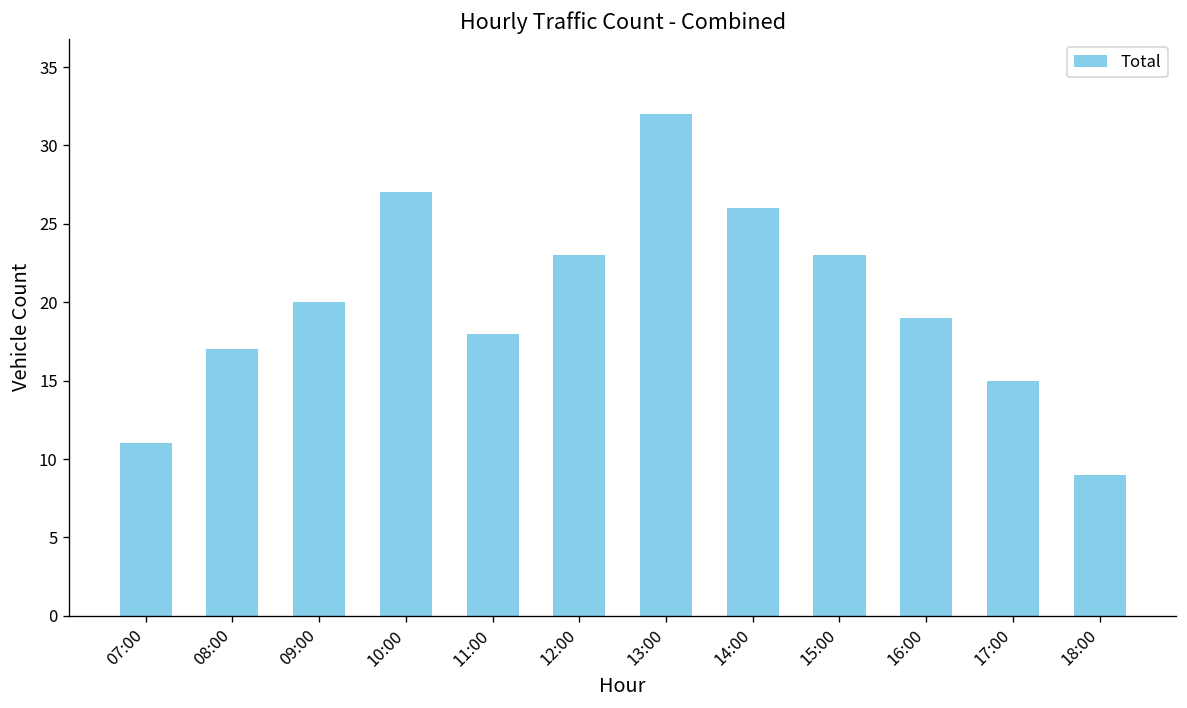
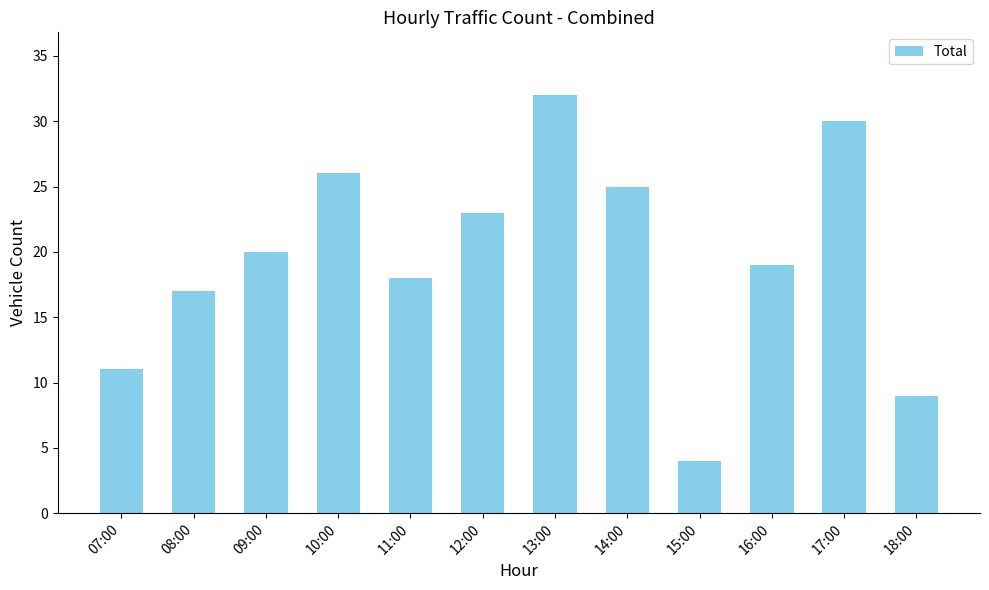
  {
    "07:00": 11,
    "08:00": 17,
    "09:00": 20,
-   "10:00": 27,
+   "10:00": 26,
    "11:00": 18,
    "12:00": 23,
    "13:00": 32,
-   "14:00": 26,
-   "15:00": 23,
+   "14:00": 25,
+   "15:00": 4,
    "16:00": 19,
-   "17:00": 15,
+   "17:00": 30,
    "18:00": 9
  }
